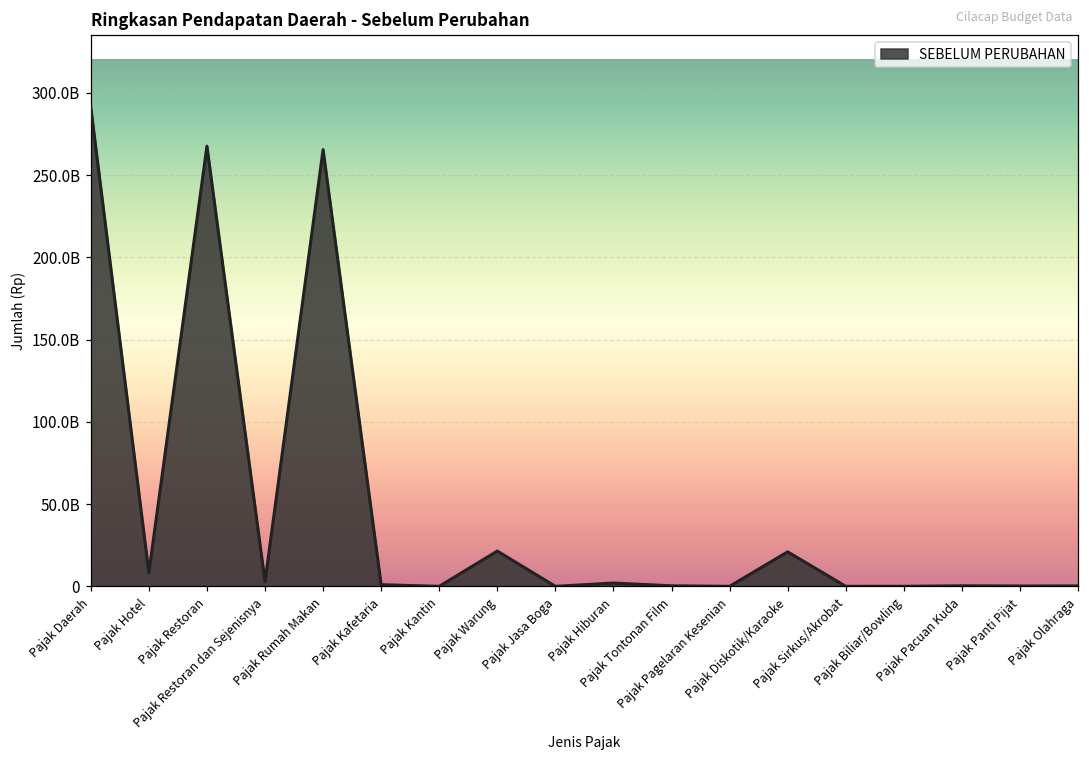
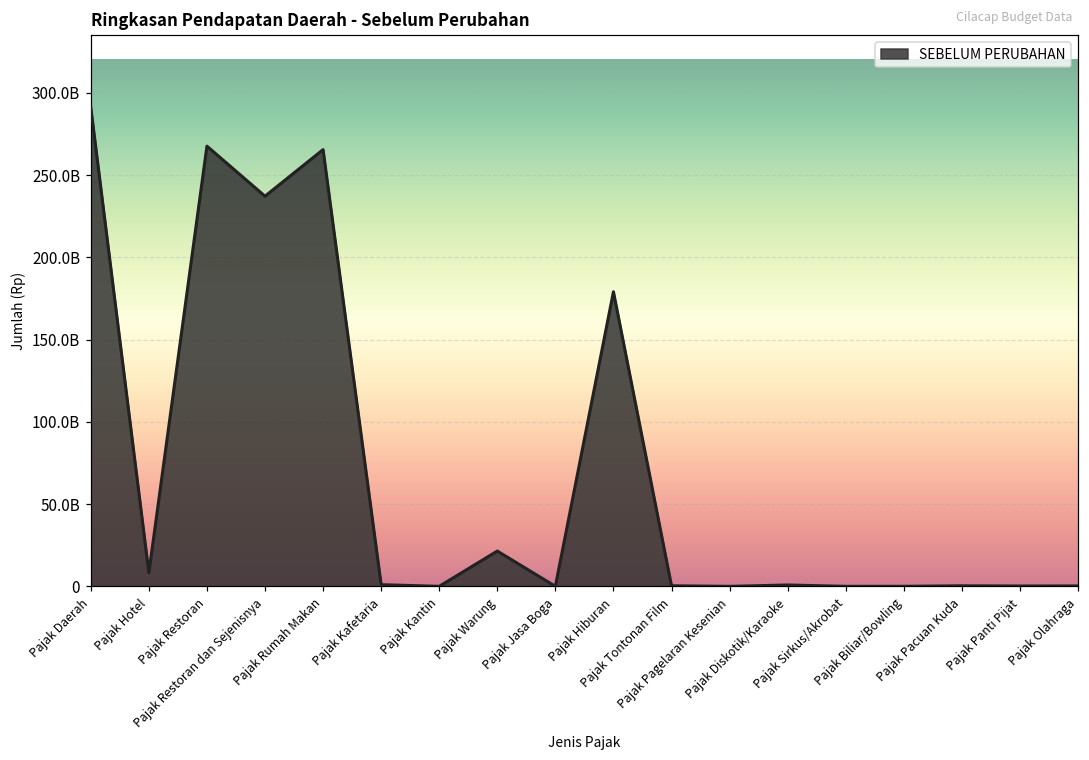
  {
    "Pajak Daerah": 291000000000,
    "Pajak Hotel": 8000000000,
    "Pajak Restoran": 268000000000,
-   "Pajak Restoran dan Sejenisnya": 3000000000,
+   "Pajak Restoran dan Sejenisnya": 237000000000,
    "Pajak Rumah Makan": 265000000000,
    "Pajak Kafetaria": 1000000000,
    "Pajak Kantin": 0,
    "Pajak Warung": 21000000000,
    "Pajak Jasa Boga": 0,
-   "Pajak Hiburan": 2000000000,
+   "Pajak Hiburan": 179000000000,
    "Pajak Tontonan Film": 0,
    "Pajak Pagelaran Kesenian": 0,
-   "Pajak Diskotik/Karaoke": 21000000000,
+   "Pajak Diskotik/Karaoke": 1000000000,
    "Pajak Sirkus/Akrobat": 0,
    "Pajak Biliar/Bowling": 0,
    "Pajak Pacuan Kuda": 0,
    "Pajak Panti Pijat": 0,
    "Pajak Olahraga": 0
  }
